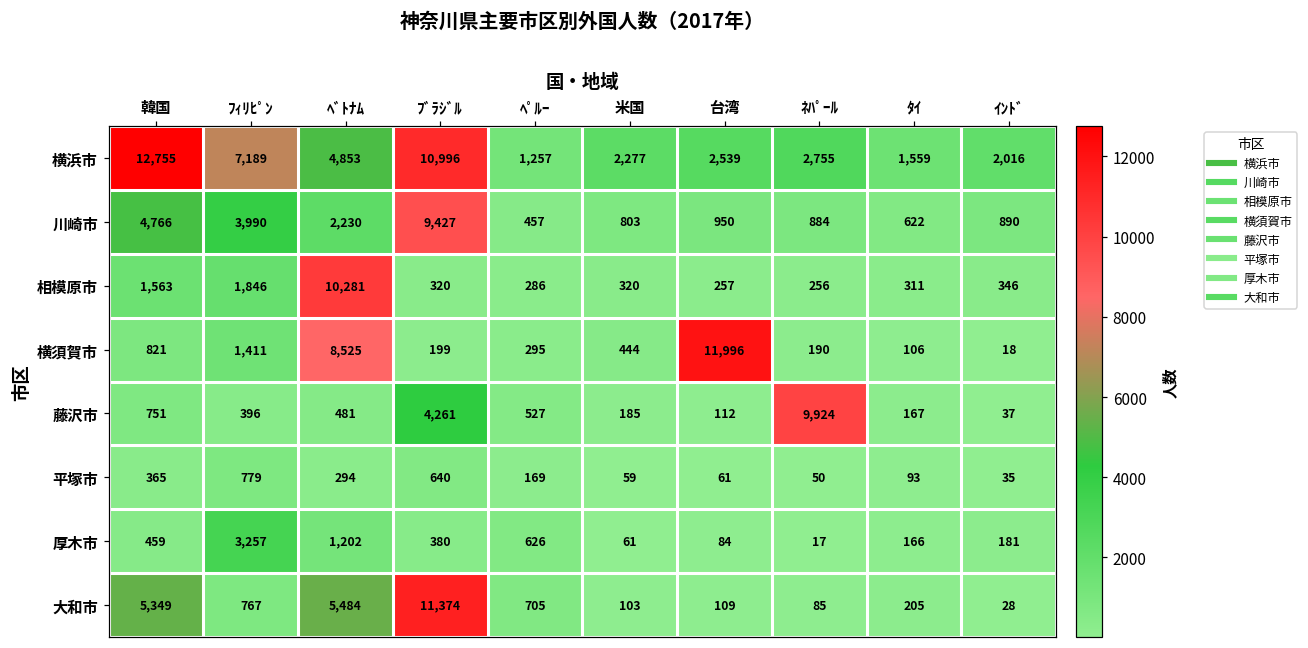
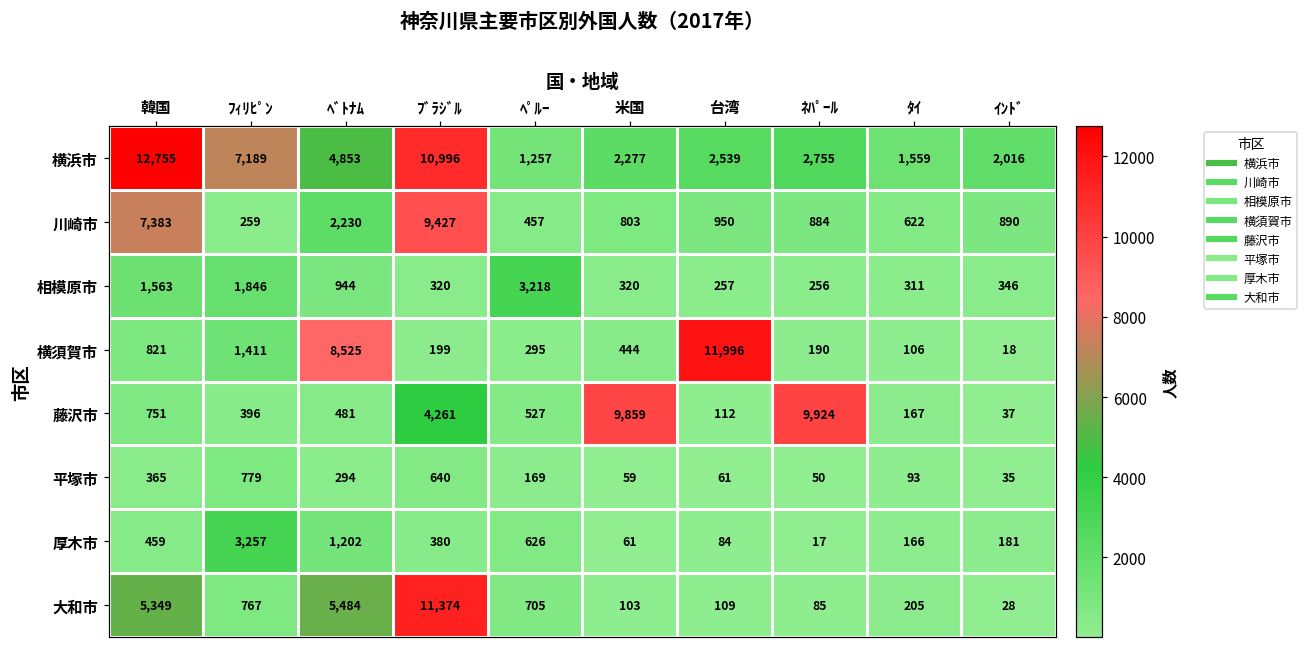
  {
    "横浜市": {
      "韓国": "12,755",
      "ﾌｨﾘﾋﾟﾝ": "7,189",
      "ﾍﾞﾄﾅﾑ": "4,853",
      "ﾌﾞﾗｼﾞﾙ": "10,996",
      "ﾍﾟﾙｰ": "1,257",
      "米国": "2,277",
      "台湾": "2,539",
      "ﾈﾊﾟｰﾙ": "2,755",
      "ﾀｲ": "1,559",
      "ｲﾝﾄﾞ": "2,016"
    },
    "川崎市": {
-     "韓国": "4,766",
-     "ﾌｨﾘﾋﾟﾝ": "3,990",
+     "韓国": "7,383",
+     "ﾌｨﾘﾋﾟﾝ": "259",
      "ﾍﾞﾄﾅﾑ": "2,230",
      "ﾌﾞﾗｼﾞﾙ": "9,427",
      "ﾍﾟﾙｰ": "457",
      "米国": "803",
      "台湾": "950",
      "ﾈﾊﾟｰﾙ": "884",
      "ﾀｲ": "622",
      "ｲﾝﾄﾞ": "890"
    },
    "相模原市": {
      "韓国": "1,563",
      "ﾌｨﾘﾋﾟﾝ": "1,846",
-     "ﾍﾞﾄﾅﾑ": "10,281",
+     "ﾍﾞﾄﾅﾑ": "944",
      "ﾌﾞﾗｼﾞﾙ": "320",
-     "ﾍﾟﾙｰ": "286",
+     "ﾍﾟﾙｰ": "3,218",
      "米国": "320",
      "台湾": "257",
      "ﾈﾊﾟｰﾙ": "256",
      "ﾀｲ": "311",
      "ｲﾝﾄﾞ": "346"
    },
    "横須賀市": {
      "韓国": "821",
      "ﾌｨﾘﾋﾟﾝ": "1,411",
      "ﾍﾞﾄﾅﾑ": "8,525",
      "ﾌﾞﾗｼﾞﾙ": "199",
      "ﾍﾟﾙｰ": "295",
      "米国": "444",
      "台湾": "11,996",
      "ﾈﾊﾟｰﾙ": "190",
      "ﾀｲ": "106",
      "ｲﾝﾄﾞ": "18"
    },
    "藤沢市": {
      "韓国": "751",
      "ﾌｨﾘﾋﾟﾝ": "396",
      "ﾍﾞﾄﾅﾑ": "481",
      "ﾌﾞﾗｼﾞﾙ": "4,261",
      "ﾍﾟﾙｰ": "527",
-     "米国": "185",
+     "米国": "9,859",
      "台湾": "112",
      "ﾈﾊﾟｰﾙ": "9,924",
      "ﾀｲ": "167",
      "ｲﾝﾄﾞ": "37"
    },
    "平塚市": {
      "韓国": "365",
      "ﾌｨﾘﾋﾟﾝ": "779",
      "ﾍﾞﾄﾅﾑ": "294",
      "ﾌﾞﾗｼﾞﾙ": "640",
      "ﾍﾟﾙｰ": "169",
      "米国": "59",
      "台湾": "61",
      "ﾈﾊﾟｰﾙ": "50",
      "ﾀｲ": "93",
      "ｲﾝﾄﾞ": "35"
    },
    "厚木市": {
      "韓国": "459",
      "ﾌｨﾘﾋﾟﾝ": "3,257",
      "ﾍﾞﾄﾅﾑ": "1,202",
      "ﾌﾞﾗｼﾞﾙ": "380",
      "ﾍﾟﾙｰ": "626",
      "米国": "61",
      "台湾": "84",
      "ﾈﾊﾟｰﾙ": "17",
      "ﾀｲ": "166",
      "ｲﾝﾄﾞ": "181"
    },
    "大和市": {
      "韓国": "5,349",
      "ﾌｨﾘﾋﾟﾝ": "767",
      "ﾍﾞﾄﾅﾑ": "5,484",
      "ﾌﾞﾗｼﾞﾙ": "11,374",
      "ﾍﾟﾙｰ": "705",
      "米国": "103",
      "台湾": "109",
      "ﾈﾊﾟｰﾙ": "85",
      "ﾀｲ": "205",
      "ｲﾝﾄﾞ": "28"
    }
  }
